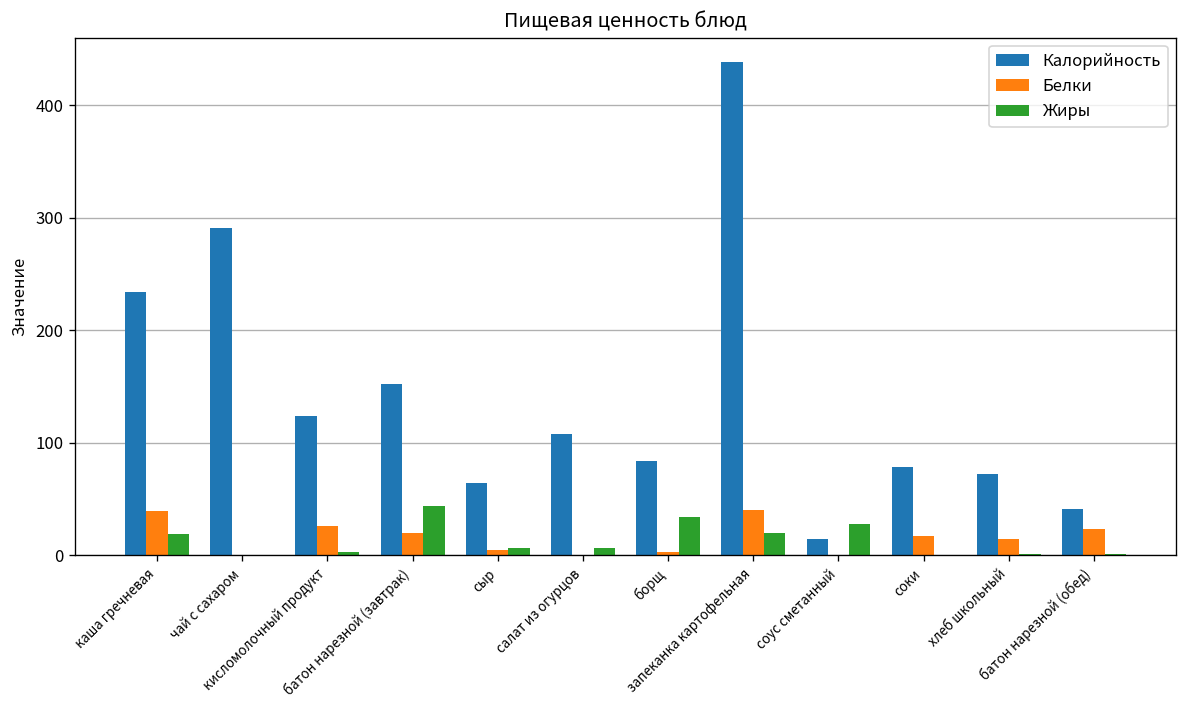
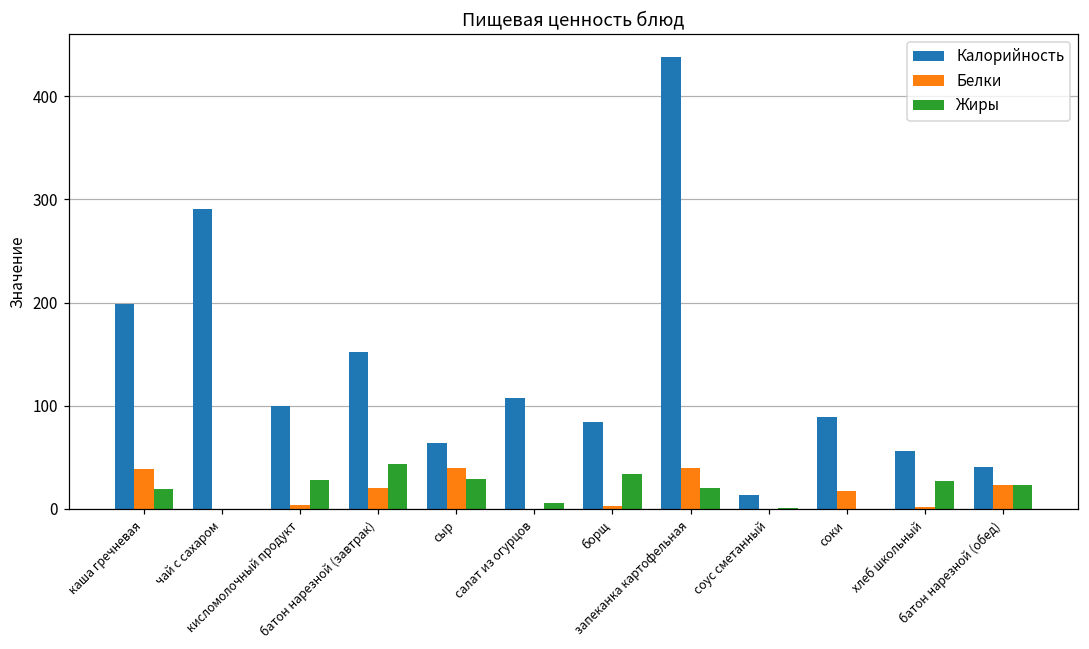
  {
    "Калорийность": {
-     "каша гречневая": 230,
+     "каша гречневая": 200,
      "чай с сахаром": 290,
-     "кисломолочный продукт": 120,
+     "кисломолочный продукт": 100,
      "батон нарезной (завтрак)": 150,
      "сыр": 60,
      "салат из огурцов": 110,
      "борщ": 80,
      "запеканка картофельная": 440,
      "соус сметанный": 10,
-     "соки": 80,
-     "хлеб школьный": 70,
+     "соки": 90,
+     "хлеб школьный": 60,
      "батон нарезной (обед)": 40
    },
    "Белки": {
      "каша гречневая": 40,
      "чай с сахаром": 0,
-     "кисломолочный продукт": 30,
+     "кисломолочный продукт": 0,
      "батон нарезной (завтрак)": 20,
-     "сыр": 10,
+     "сыр": 40,
      "салат из огурцов": 0,
      "борщ": 0,
      "запеканка картофельная": 40,
      "соус сметанный": 0,
      "соки": 20,
-     "хлеб школьный": 10,
+     "хлеб школьный": 0,
      "батон нарезной (обед)": 20
    },
    "Жиры": {
      "каша гречневая": 20,
      "чай с сахаром": 0,
-     "кисломолочный продукт": 0,
+     "кисломолочный продукт": 30,
      "батон нарезной (завтрак)": 40,
-     "сыр": 10,
+     "сыр": 30,
      "салат из огурцов": 10,
      "борщ": 30,
      "запеканка картофельная": 20,
-     "соус сметанный": 30,
+     "соус сметанный": 0,
      "соки": 0,
-     "хлеб школьный": 0,
-     "батон нарезной (обед)": 0
+     "хлеб школьный": 30,
+     "батон нарезной (обед)": 20
    }
  }
